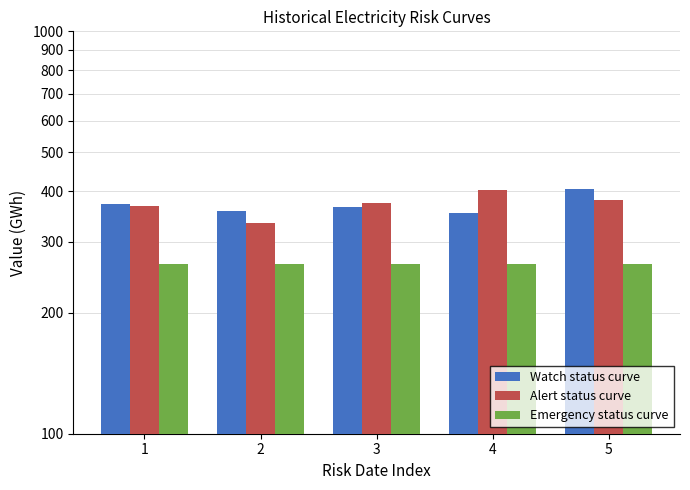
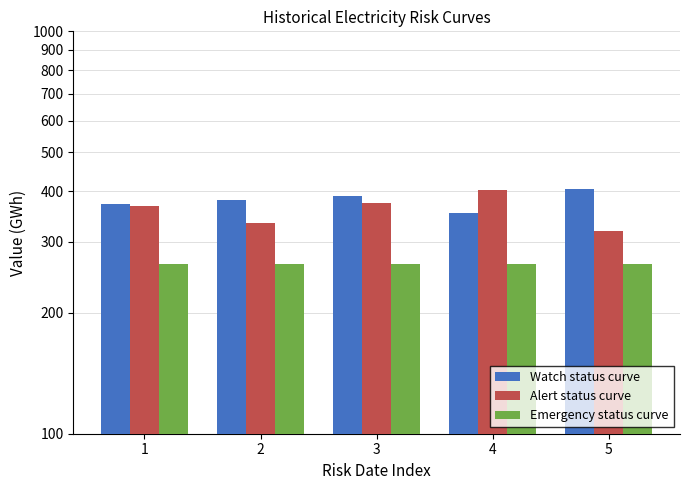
  {
    "Watch status curve": {
      "1": 370,
-     "2": 360,
-     "3": 370,
+     "2": 380,
+     "3": 390,
      "4": 350,
      "5": 410
    },
    "Alert status curve": {
      "1": 370,
      "2": 330,
      "3": 370,
      "4": 400,
-     "5": 380
+     "5": 320
    },
    "Emergency status curve": {
      "1": 260,
      "2": 260,
      "3": 260,
      "4": 260,
      "5": 260
    }
  }
